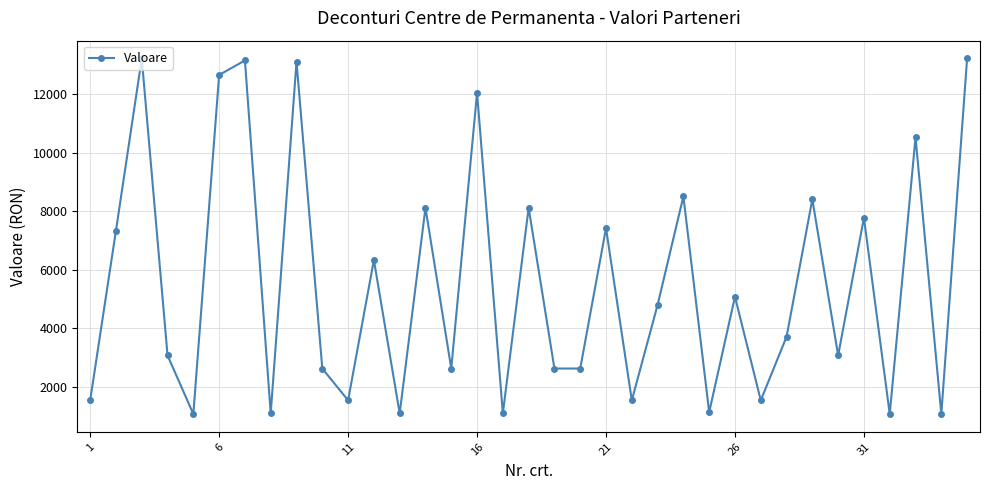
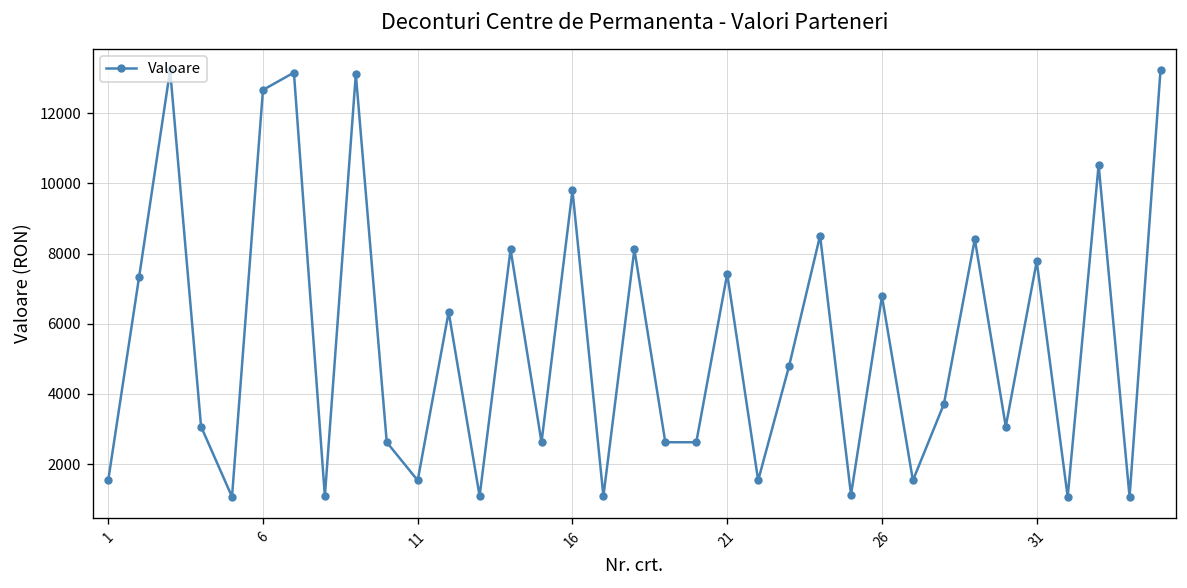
  {
    "1": 1500,
    "6": 12700,
    "11": 1500,
-   "16": 12100,
+   "16": 9800,
    "21": 7400,
-   "26": 5100,
+   "26": 6800,
    "31": 7800
  }
